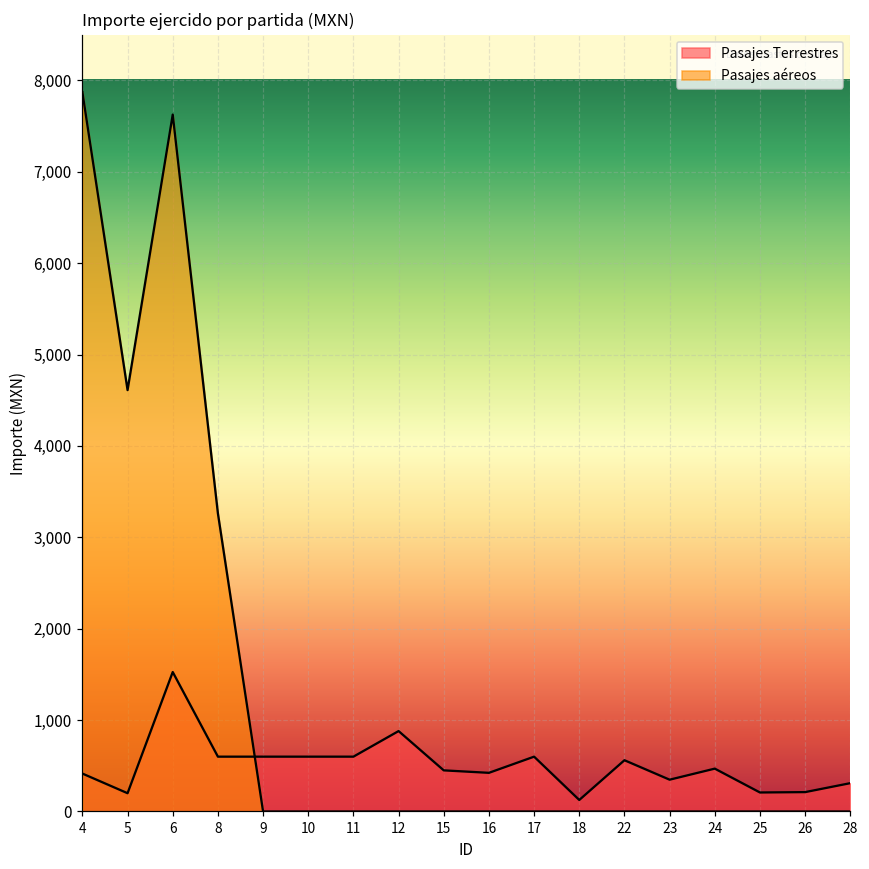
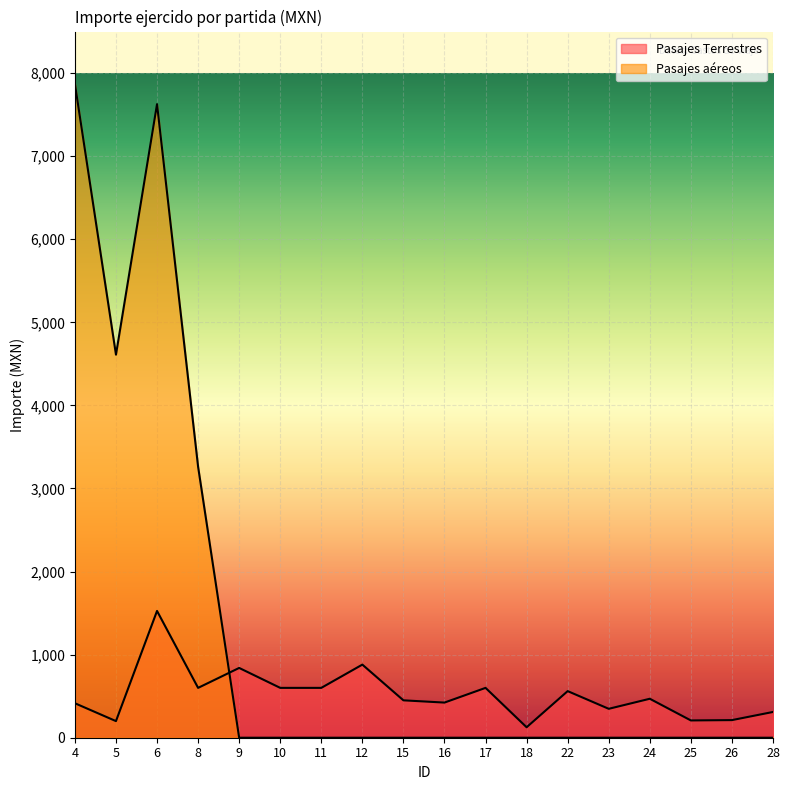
  {
    "Pasajes Terrestres": {
      "4": "400",
      "5": "200",
      "6": "1,500",
      "8": "600",
-     "9": "600",
+     "9": "800",
      "10": "600",
      "11": "600",
      "12": "900",
      "15": "500",
      "16": "400",
      "17": "600",
      "18": "100",
      "22": "600",
      "23": "300",
      "24": "500",
      "25": "200",
      "26": "200",
      "28": "300"
    },
    "Pasajes aéreos": {
      "4": "7,900",
      "5": "4,600",
      "6": "7,600",
      "8": "3,300",
      "9": "0",
      "10": "0",
      "11": "0",
      "12": "0",
      "15": "0",
      "16": "0",
      "17": "0",
      "18": "0",
      "22": "0",
      "23": "0",
      "24": "0",
      "25": "0",
      "26": "0",
      "28": "0"
    }
  }
